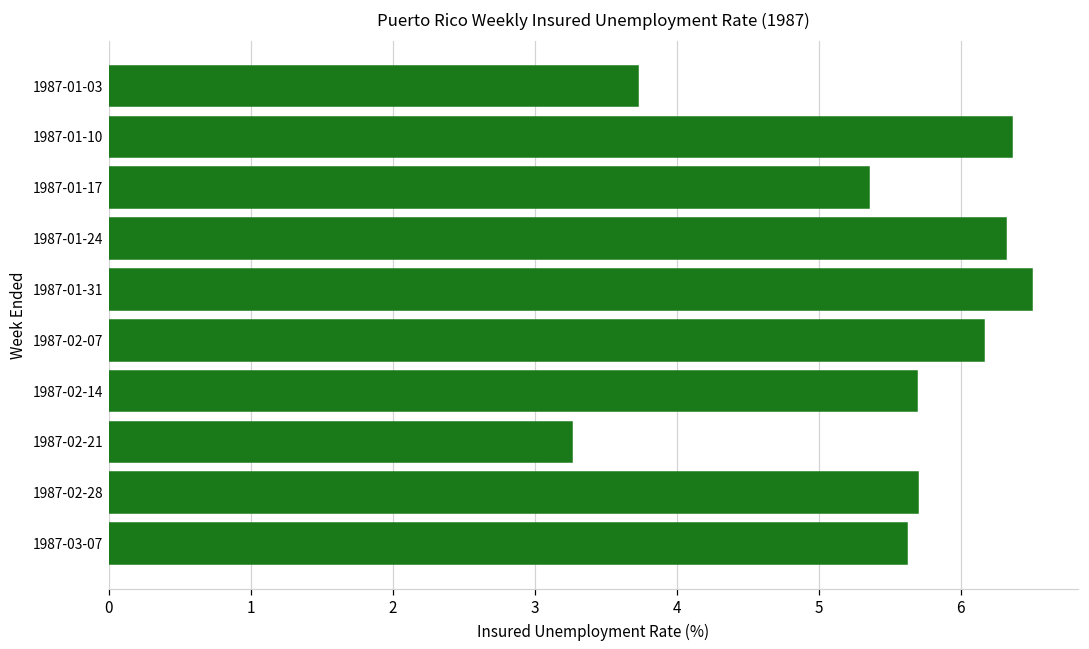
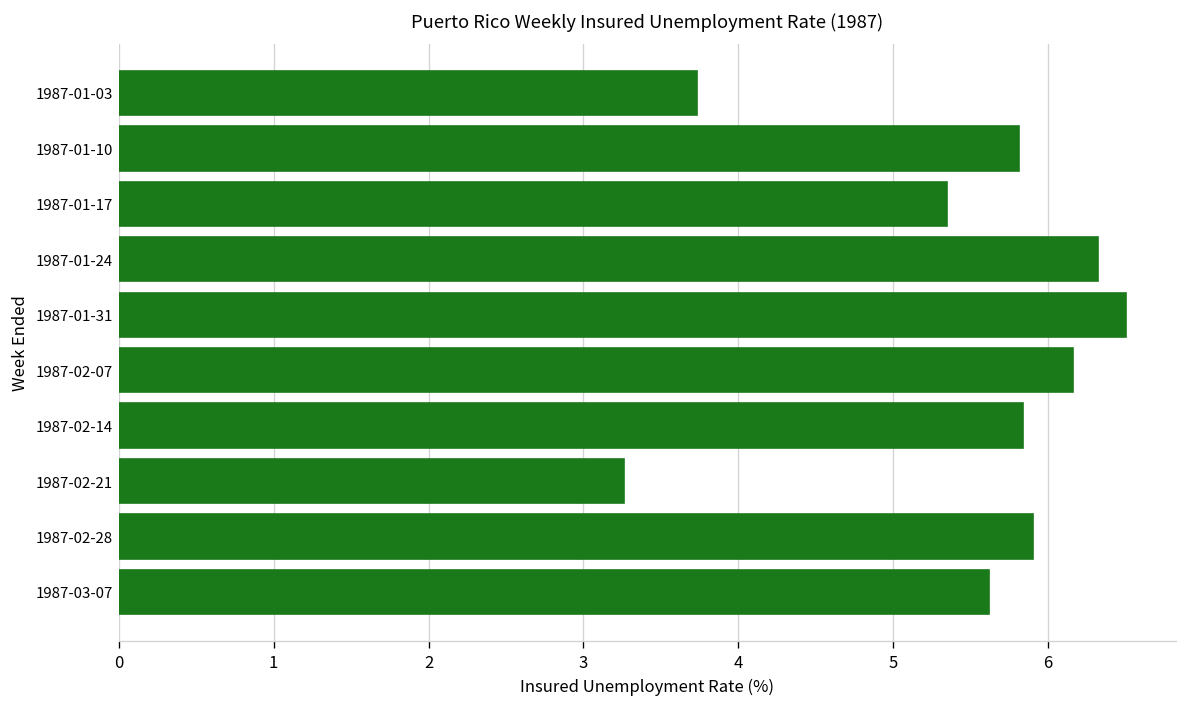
  {
    "1987-01-03": 3.73,
-   "1987-01-10": 6.36,
+   "1987-01-10": 5.81,
    "1987-01-17": 5.35,
    "1987-01-24": 6.32,
    "1987-01-31": 6.50,
    "1987-02-07": 6.16,
-   "1987-02-14": 5.69,
+   "1987-02-14": 5.84,
    "1987-02-21": 3.26,
-   "1987-02-28": 5.7,
+   "1987-02-28": 5.9,
    "1987-03-07": 5.62
  }
